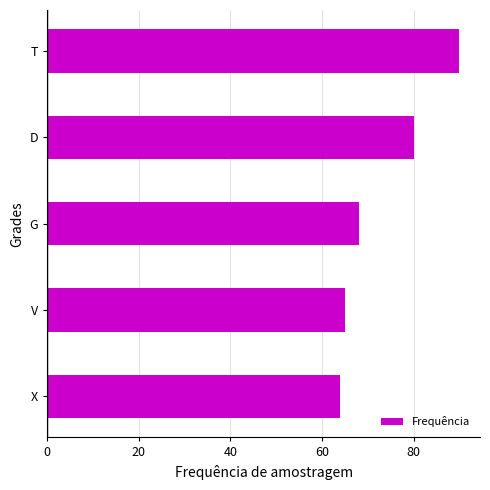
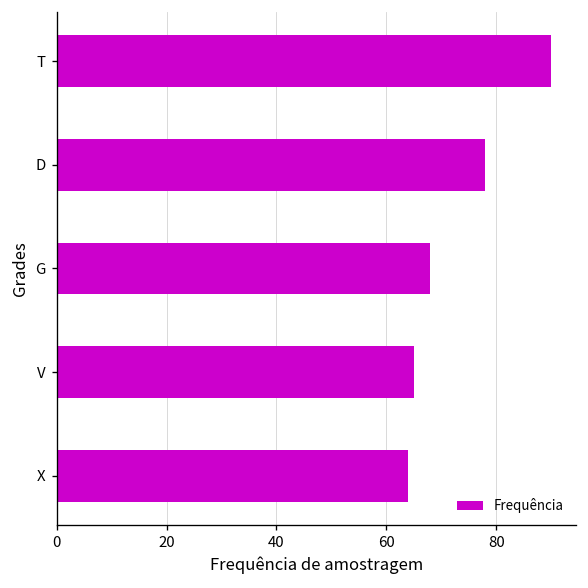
  {
    "T": 90,
-   "D": 80,
+   "D": 78,
    "G": 68,
    "V": 65,
    "X": 64
  }
